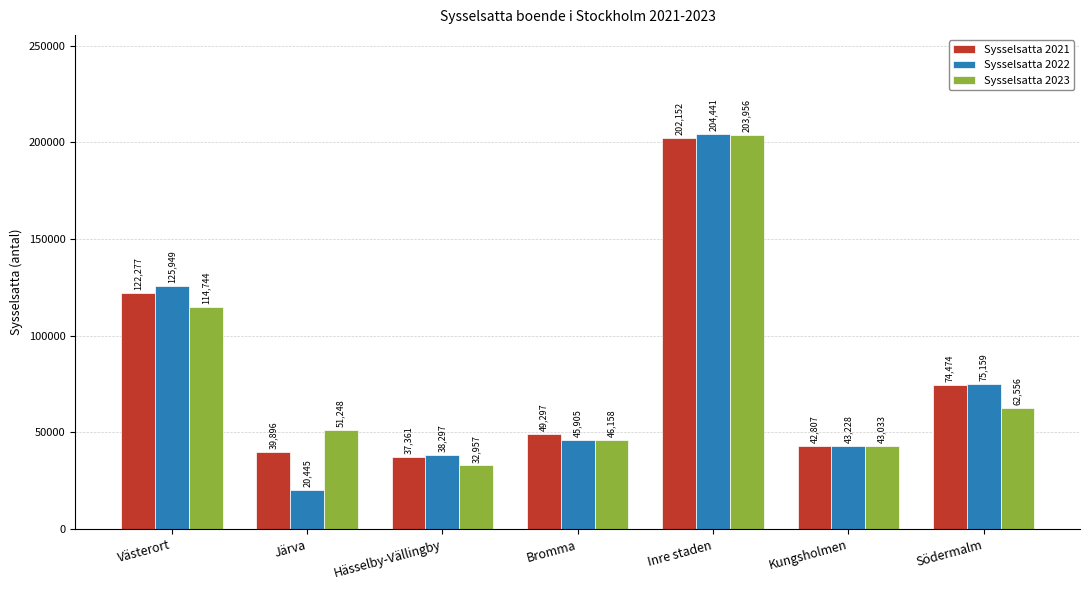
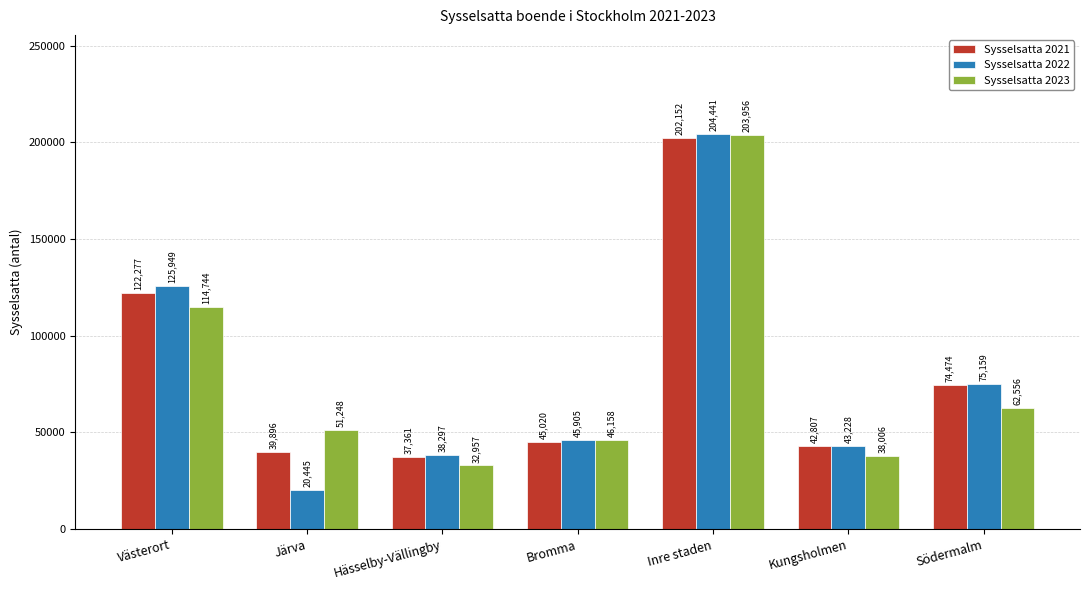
  {
    "Sysselsatta 2021": {
      "Västerort": "122,277",
      "Järva": "39,896",
      "Hässelby-Vällingby": "37,361",
-     "Bromma": "49,297",
+     "Bromma": "45,020",
      "Inre staden": "202,152",
      "Kungsholmen": "42,807",
      "Södermalm": "74,474"
    },
    "Sysselsatta 2022": {
      "Västerort": "125,949",
      "Järva": "20,445",
      "Hässelby-Vällingby": "38,297",
      "Bromma": "45,905",
      "Inre staden": "204,441",
      "Kungsholmen": "43,228",
      "Södermalm": "75,159"
    },
    "Sysselsatta 2023": {
      "Västerort": "114,744",
      "Järva": "51,248",
      "Hässelby-Vällingby": "32,957",
      "Bromma": "46,158",
      "Inre staden": "203,956",
-     "Kungsholmen": "43,033",
+     "Kungsholmen": "38,006",
      "Södermalm": "62,556"
    }
  }
